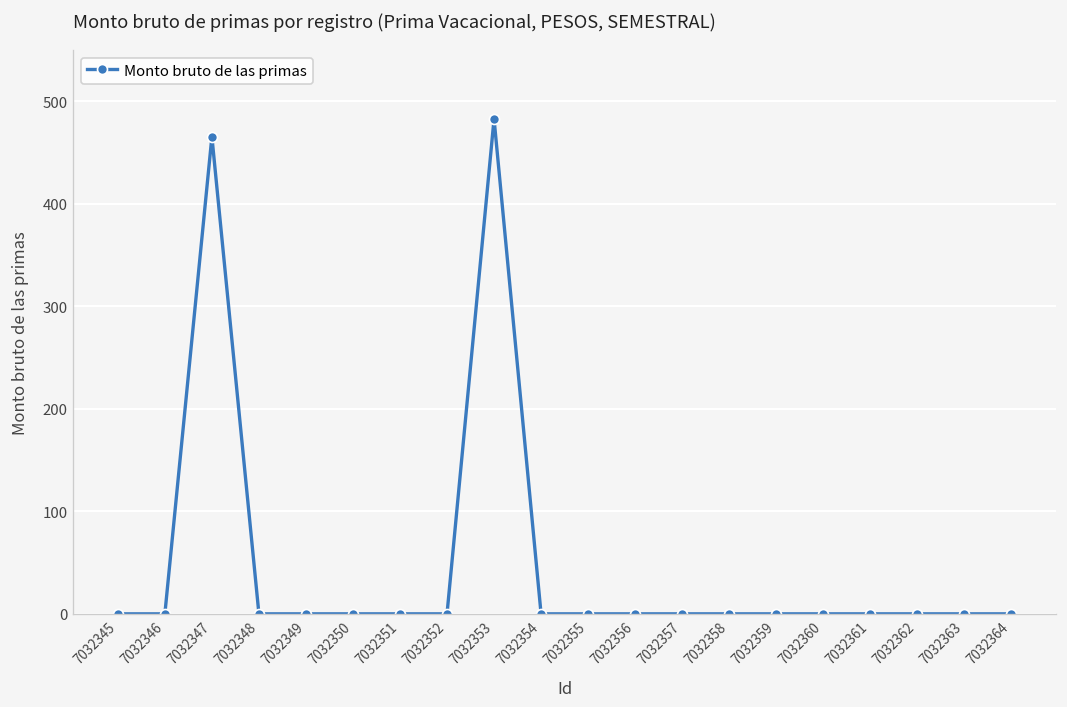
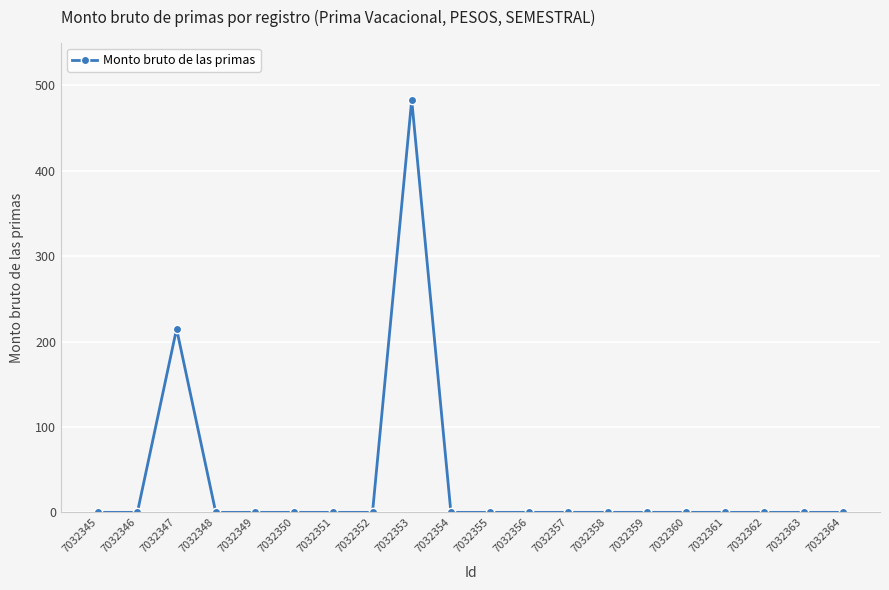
  {
    "7032345": 0,
    "7032346": 0,
-   "7032347": 470,
+   "7032347": 210,
    "7032348": 0,
    "7032349": 0,
    "7032350": 0,
    "7032351": 0,
    "7032352": 0,
    "7032353": 480,
    "7032354": 0,
    "7032355": 0,
    "7032356": 0,
    "7032357": 0,
    "7032358": 0,
    "7032359": 0,
    "7032360": 0,
    "7032361": 0,
    "7032362": 0,
    "7032363": 0,
    "7032364": 0
  }
